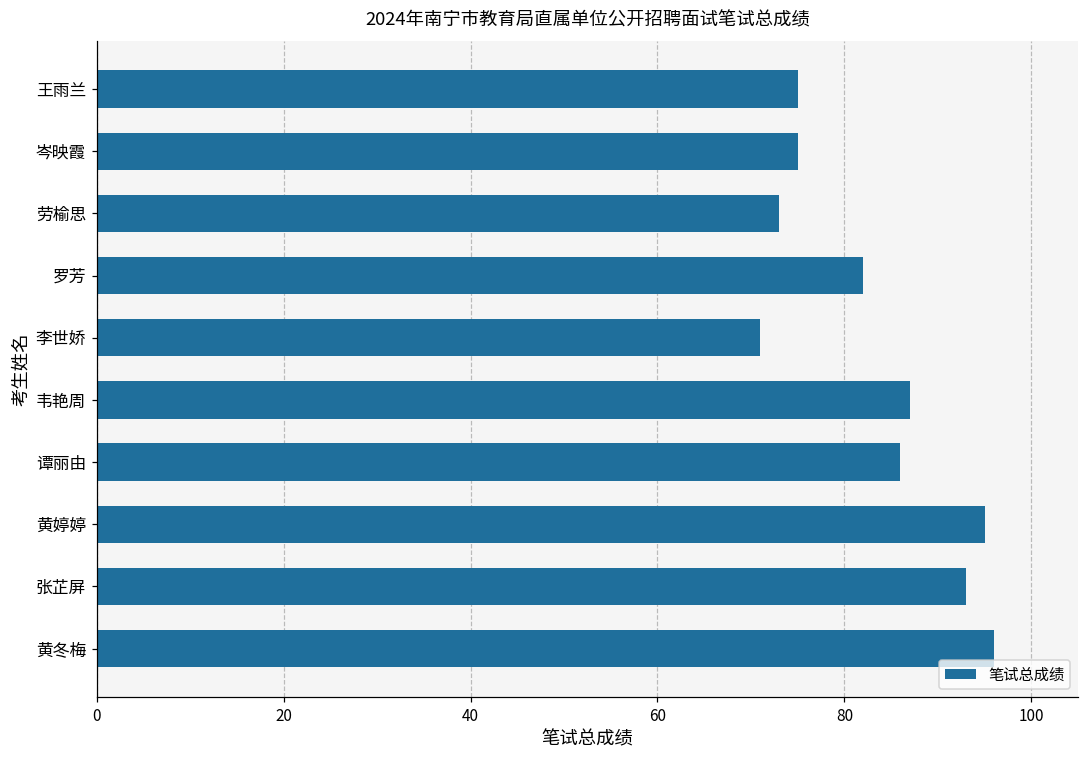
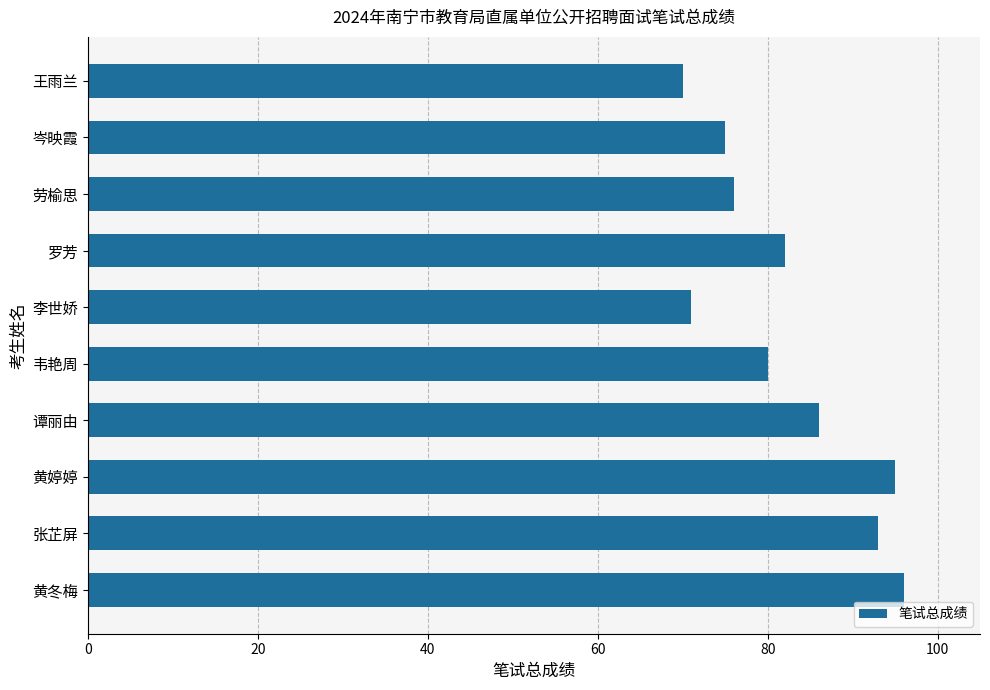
  {
-   "王雨兰": 75,
+   "王雨兰": 70,
    "岑映霞": 75,
-   "劳榆思": 73,
+   "劳榆思": 76,
    "罗芳": 82,
    "李世娇": 71,
-   "韦艳周": 87,
+   "韦艳周": 80,
    "谭丽由": 86,
    "黄婷婷": 95,
    "张芷屏": 93,
    "黄冬梅": 96
  }
